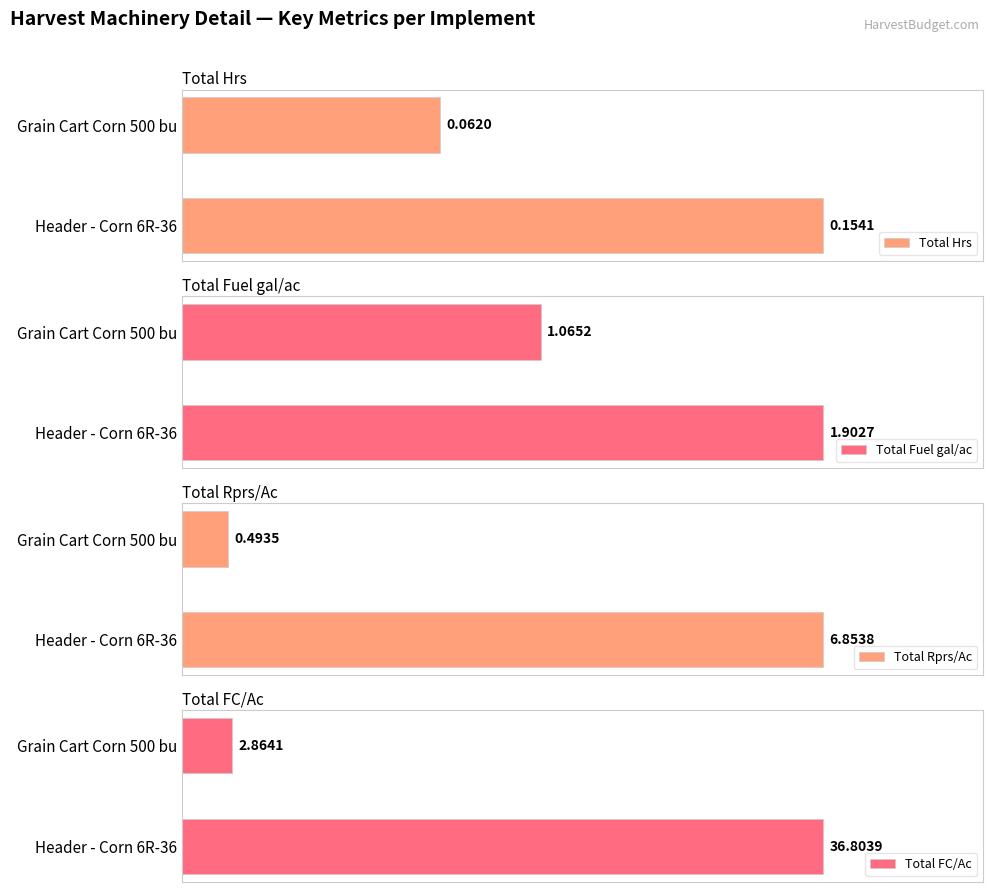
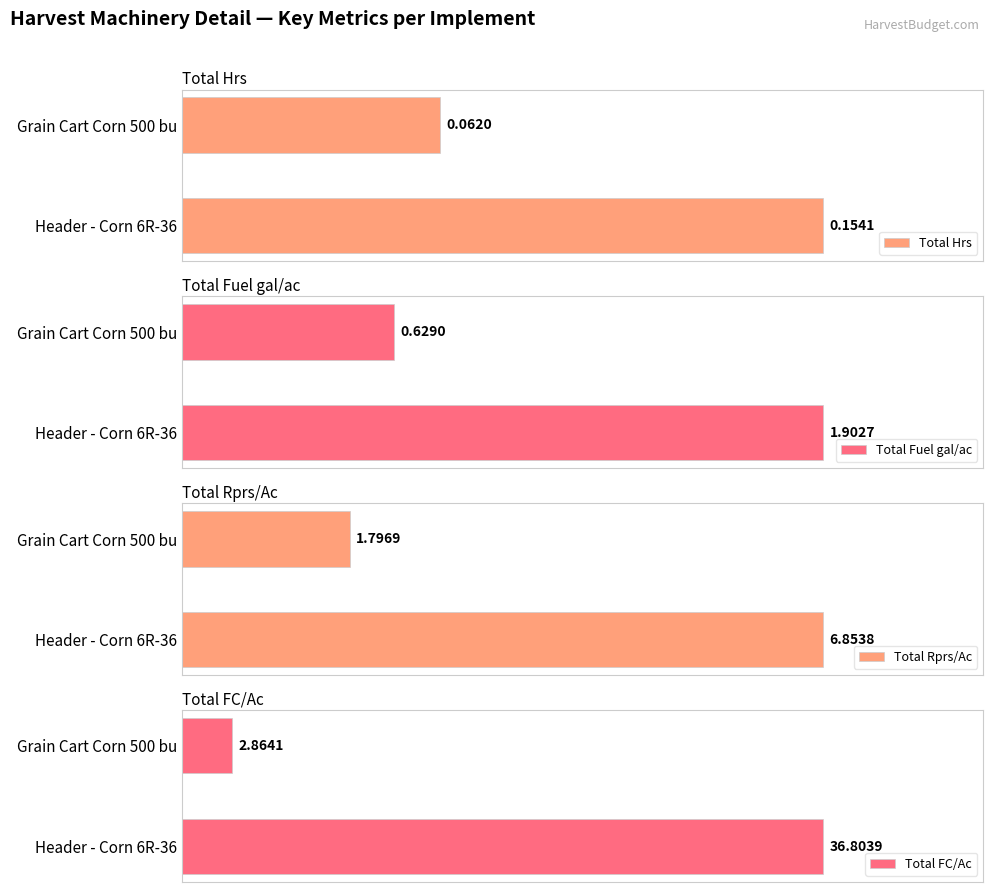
  {
    "Total Hrs": {
      "Grain Cart Corn 500 bu": 0.0620,
      "Header - Corn 6R-36": 0.1541
    },
    "Total Fuel gal/ac": {
-     "Grain Cart Corn 500 bu": 1.0652
+     "Grain Cart Corn 500 bu": 0.6290
    },
    "Total Rprs/Ac": {
-     "Grain Cart Corn 500 bu": 0.4935
+     "Grain Cart Corn 500 bu": 1.7969
    },
    "Total FC/Ac": {
      "Grain Cart Corn 500 bu": 2.8641
    }
  }
